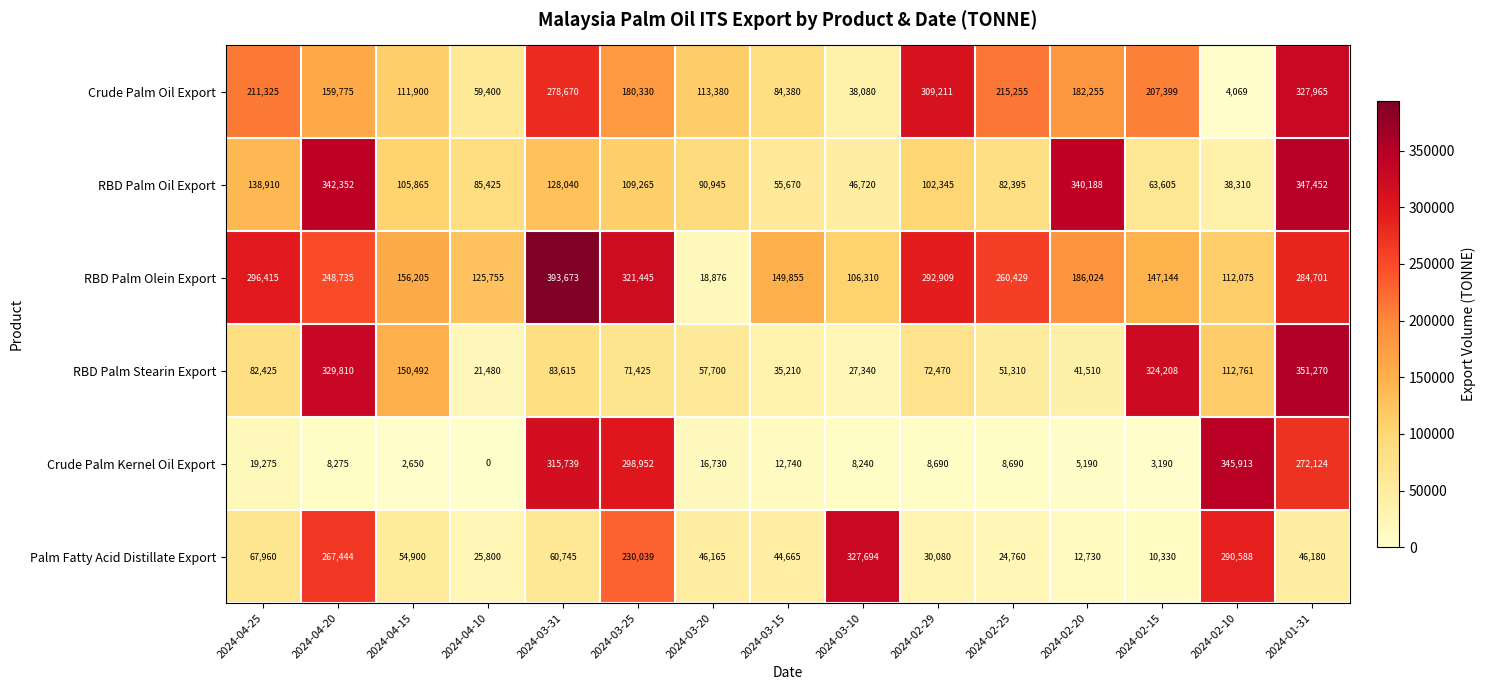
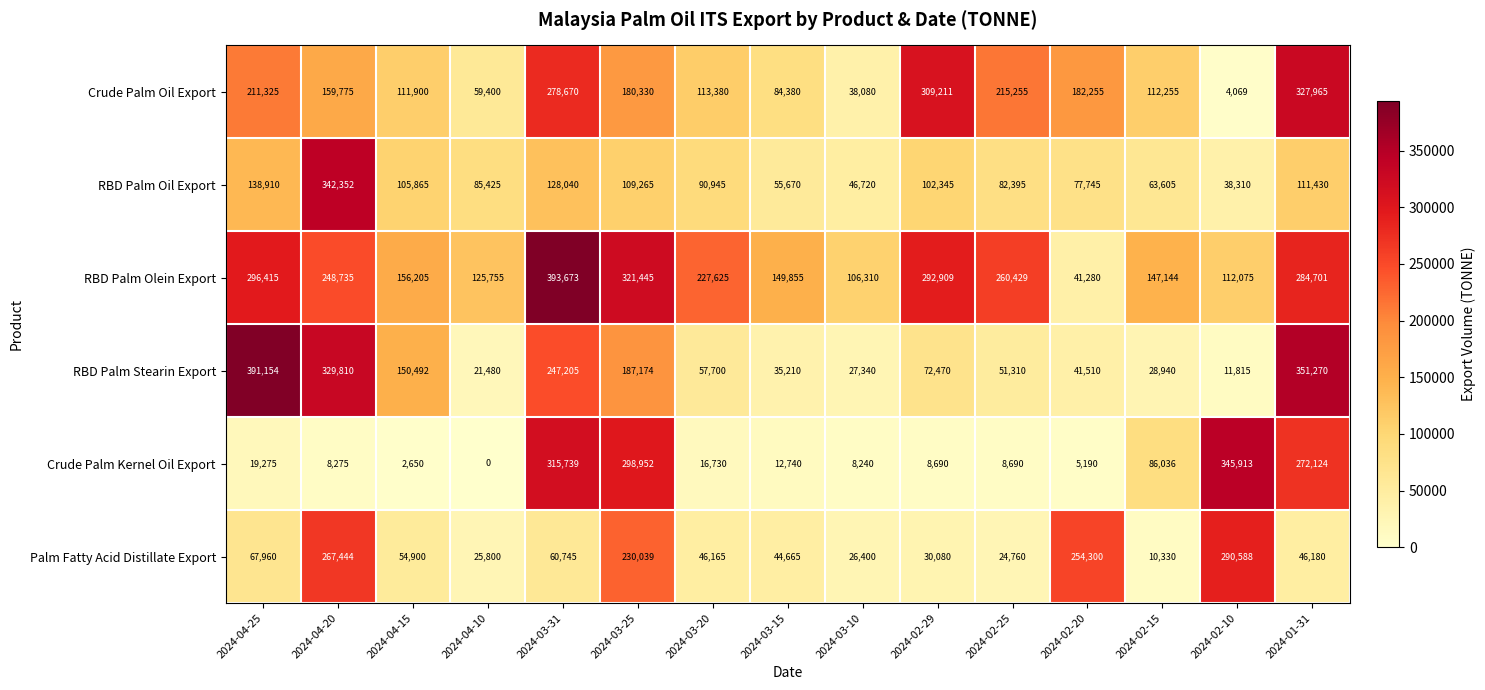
  {
    "Crude Palm Oil Export": {
      "2024-04-25": "211,325",
      "2024-04-20": "159,775",
      "2024-04-15": "111,900",
      "2024-04-10": "59,400",
      "2024-03-31": "278,670",
      "2024-03-25": "180,330",
      "2024-03-20": "113,380",
      "2024-03-15": "84,380",
      "2024-03-10": "38,080",
      "2024-02-29": "309,211",
      "2024-02-25": "215,255",
      "2024-02-20": "182,255",
-     "2024-02-15": "207,399",
+     "2024-02-15": "112,255",
      "2024-02-10": "4,069",
      "2024-01-31": "327,965"
    },
    "RBD Palm Oil Export": {
      "2024-04-25": "138,910",
      "2024-04-20": "342,352",
      "2024-04-15": "105,865",
      "2024-04-10": "85,425",
      "2024-03-31": "128,040",
      "2024-03-25": "109,265",
      "2024-03-20": "90,945",
      "2024-03-15": "55,670",
      "2024-03-10": "46,720",
      "2024-02-29": "102,345",
      "2024-02-25": "82,395",
-     "2024-02-20": "340,188",
+     "2024-02-20": "77,745",
      "2024-02-15": "63,605",
      "2024-02-10": "38,310",
-     "2024-01-31": "347,452"
+     "2024-01-31": "111,430"
    },
    "RBD Palm Olein Export": {
      "2024-04-25": "296,415",
      "2024-04-20": "248,735",
      "2024-04-15": "156,205",
      "2024-04-10": "125,755",
      "2024-03-31": "393,673",
      "2024-03-25": "321,445",
-     "2024-03-20": "18,876",
+     "2024-03-20": "227,625",
      "2024-03-15": "149,855",
      "2024-03-10": "106,310",
      "2024-02-29": "292,909",
      "2024-02-25": "260,429",
-     "2024-02-20": "186,024",
+     "2024-02-20": "41,280",
      "2024-02-15": "147,144",
      "2024-02-10": "112,075",
      "2024-01-31": "284,701"
    },
    "RBD Palm Stearin Export": {
-     "2024-04-25": "82,425",
+     "2024-04-25": "391,154",
      "2024-04-20": "329,810",
      "2024-04-15": "150,492",
      "2024-04-10": "21,480",
-     "2024-03-31": "83,615",
-     "2024-03-25": "71,425",
+     "2024-03-31": "247,205",
+     "2024-03-25": "187,174",
      "2024-03-20": "57,700",
      "2024-03-15": "35,210",
      "2024-03-10": "27,340",
      "2024-02-29": "72,470",
      "2024-02-25": "51,310",
      "2024-02-20": "41,510",
-     "2024-02-15": "324,208",
-     "2024-02-10": "112,761",
+     "2024-02-15": "28,940",
+     "2024-02-10": "11,815",
      "2024-01-31": "351,270"
    },
    "Crude Palm Kernel Oil Export": {
      "2024-04-25": "19,275",
      "2024-04-20": "8,275",
      "2024-04-15": "2,650",
      "2024-04-10": "0",
      "2024-03-31": "315,739",
      "2024-03-25": "298,952",
      "2024-03-20": "16,730",
      "2024-03-15": "12,740",
      "2024-03-10": "8,240",
      "2024-02-29": "8,690",
      "2024-02-25": "8,690",
      "2024-02-20": "5,190",
-     "2024-02-15": "3,190",
+     "2024-02-15": "86,036",
      "2024-02-10": "345,913",
      "2024-01-31": "272,124"
    },
    "Palm Fatty Acid Distillate Export": {
      "2024-04-25": "67,960",
      "2024-04-20": "267,444",
      "2024-04-15": "54,900",
      "2024-04-10": "25,800",
      "2024-03-31": "60,745",
      "2024-03-25": "230,039",
      "2024-03-20": "46,165",
      "2024-03-15": "44,665",
-     "2024-03-10": "327,694",
+     "2024-03-10": "26,400",
      "2024-02-29": "30,080",
      "2024-02-25": "24,760",
-     "2024-02-20": "12,730",
+     "2024-02-20": "254,300",
      "2024-02-15": "10,330",
      "2024-02-10": "290,588",
      "2024-01-31": "46,180"
    }
  }
